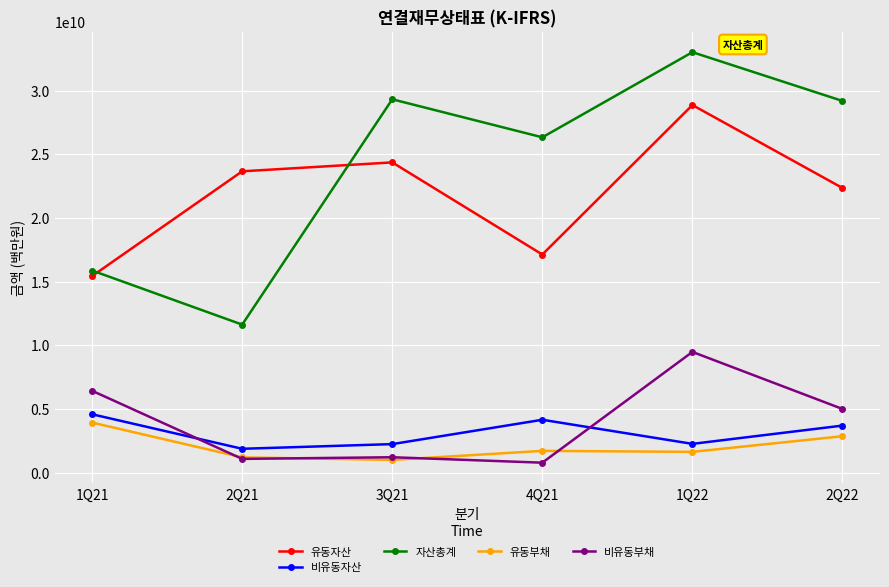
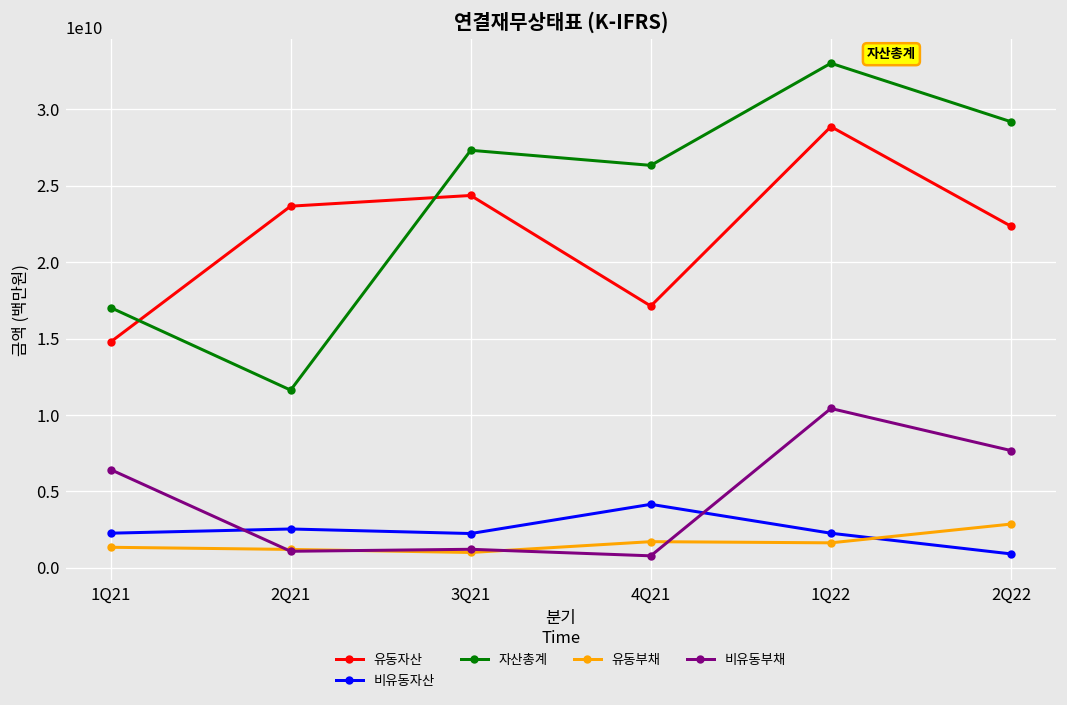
  {
    "유동자산": {
-     "1Q21": 15400000000,
+     "1Q21": 14800000000,
      "2Q21": 23700000000,
      "3Q21": 24400000000,
      "4Q21": 17100000000,
      "1Q22": 28900000000,
      "2Q22": 22400000000
    },
    "비유동자산": {
-     "1Q21": 4600000000,
-     "2Q21": 1900000000,
+     "1Q21": 2300000000,
+     "2Q21": 2500000000,
      "3Q21": 2200000000,
      "4Q21": 4100000000,
      "1Q22": 2300000000,
-     "2Q22": 3700000000
+     "2Q22": 900000000
    },
    "자산총계": {
-     "1Q21": 15900000000,
+     "1Q21": 17000000000,
      "2Q21": 11600000000,
-     "3Q21": 29300000000,
+     "3Q21": 27300000000,
      "4Q21": 26300000000,
      "1Q22": 33000000000,
      "2Q22": 29200000000
    },
    "유동부채": {
-     "1Q21": 3900000000,
+     "1Q21": 1300000000,
      "3Q21": 1000000000,
      "4Q21": 1700000000,
      "1Q22": 1600000000,
      "2Q22": 2900000000
    },
    "비유동부채": {
      "1Q21": 6400000000,
      "3Q21": 1200000000,
      "4Q21": 800000000,
-     "1Q22": 9500000000,
-     "2Q22": 5000000000
+     "1Q22": 10400000000,
+     "2Q22": 7700000000
    }
  }
